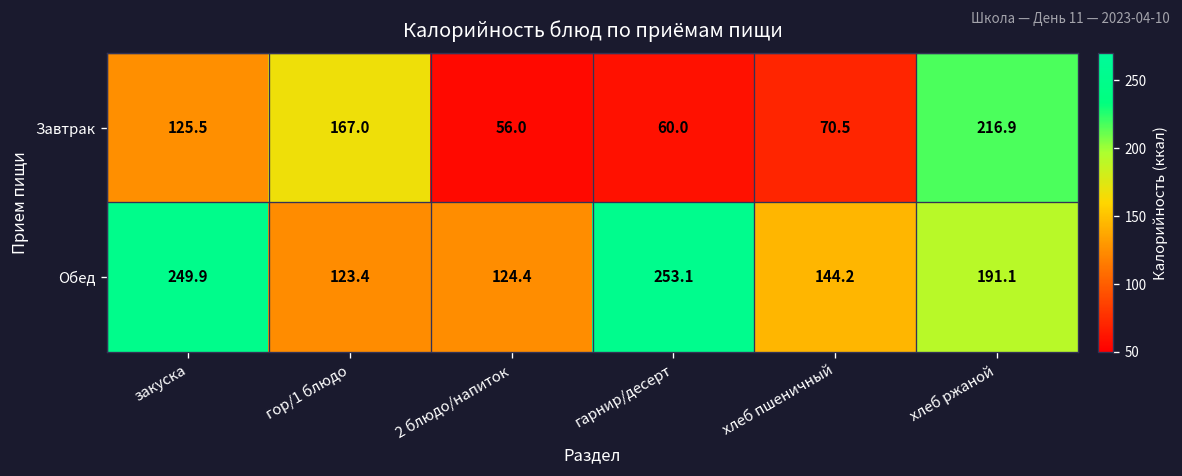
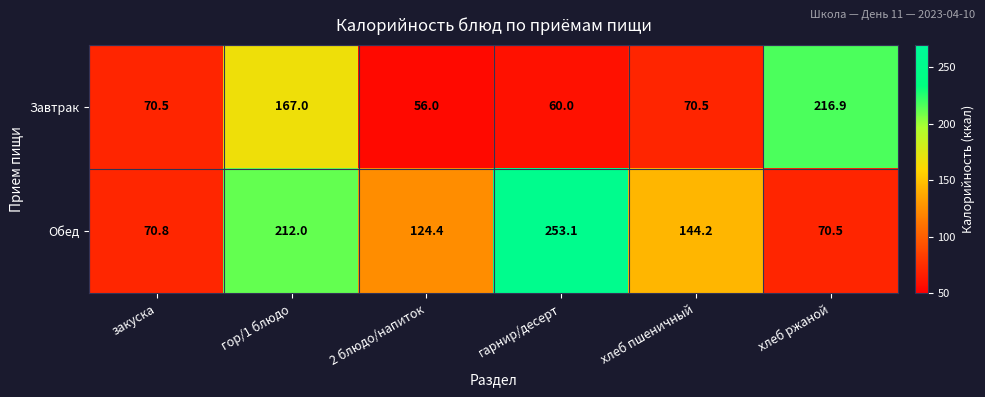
  {
    "Завтрак": {
-     "закуска": 125.5,
+     "закуска": 70.5,
      "гор/1 блюдо": 167.0,
      "2 блюдо/напиток": 56.0,
      "гарнир/десерт": 60.0,
      "хлеб пшеничный": 70.5,
      "хлеб ржаной": 216.9
    },
    "Обед": {
-     "закуска": 249.9,
-     "гор/1 блюдо": 123.4,
+     "закуска": 70.8,
+     "гор/1 блюдо": 212.0,
      "2 блюдо/напиток": 124.4,
      "гарнир/десерт": 253.1,
      "хлеб пшеничный": 144.2,
-     "хлеб ржаной": 191.1
+     "хлеб ржаной": 70.5
    }
  }
